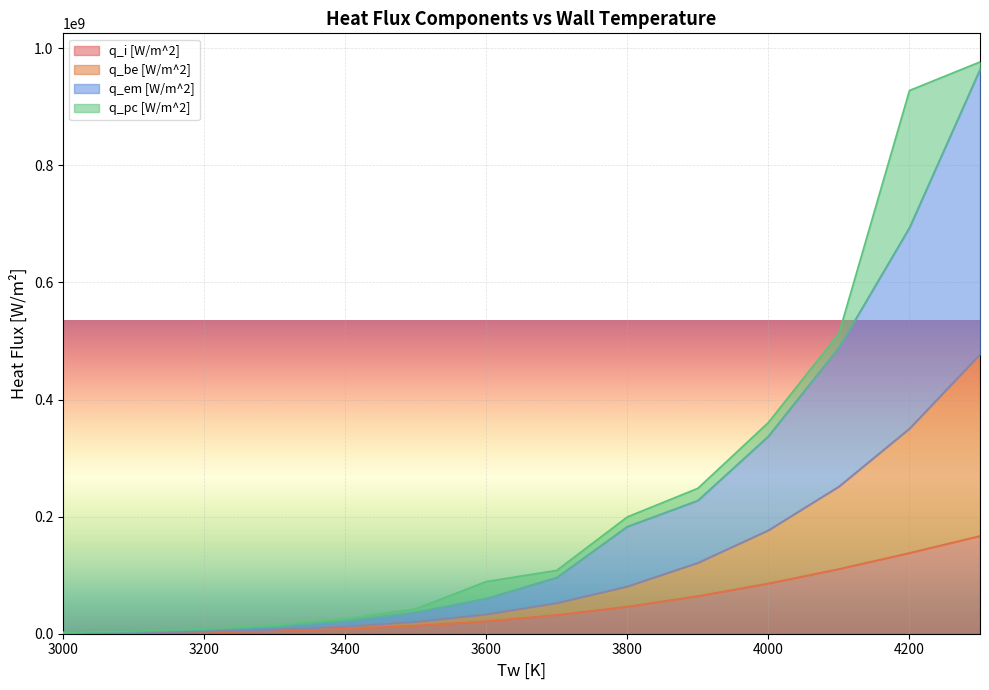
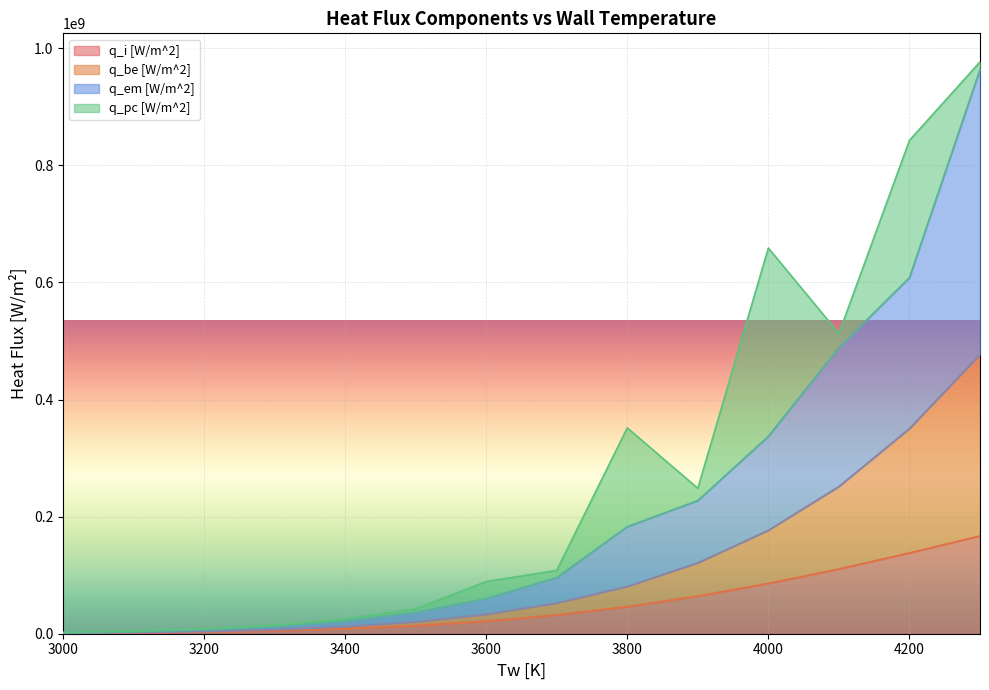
  {
    "q_em [W/m^2]": {
      "3600": 30000000,
      "3800": 100000000,
      "4000": 160000000,
-     "4200": 340000000
+     "4200": 260000000
    },
    "q_pc [W/m^2]": {
      "3600": 30000000,
-     "3800": 20000000,
-     "4000": 20000000,
+     "3800": 170000000,
+     "4000": 320000000,
      "4200": 230000000
    }
  }
